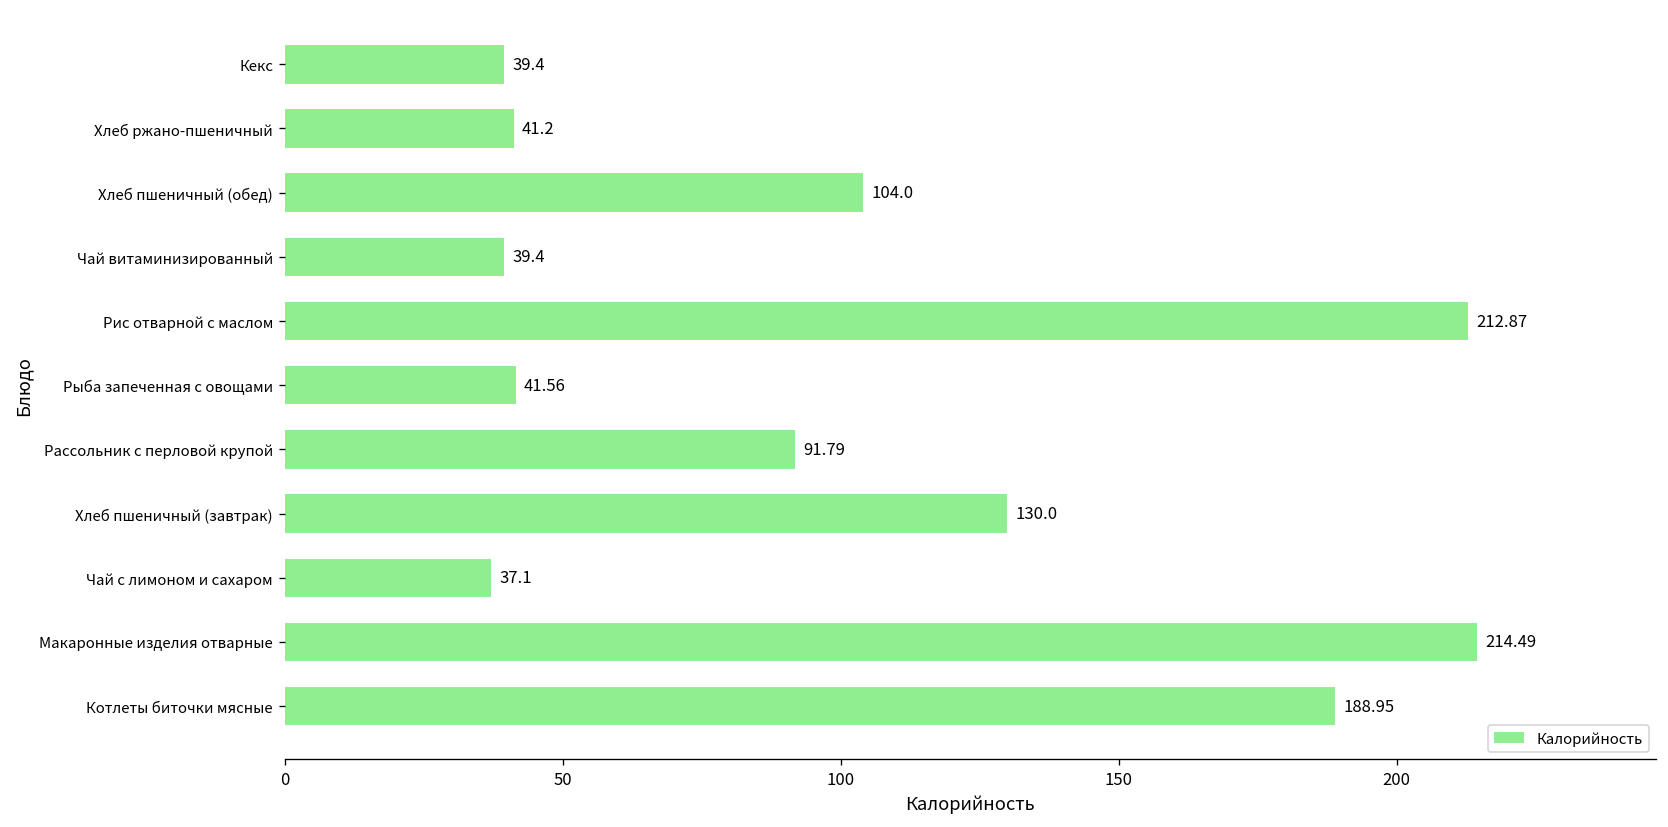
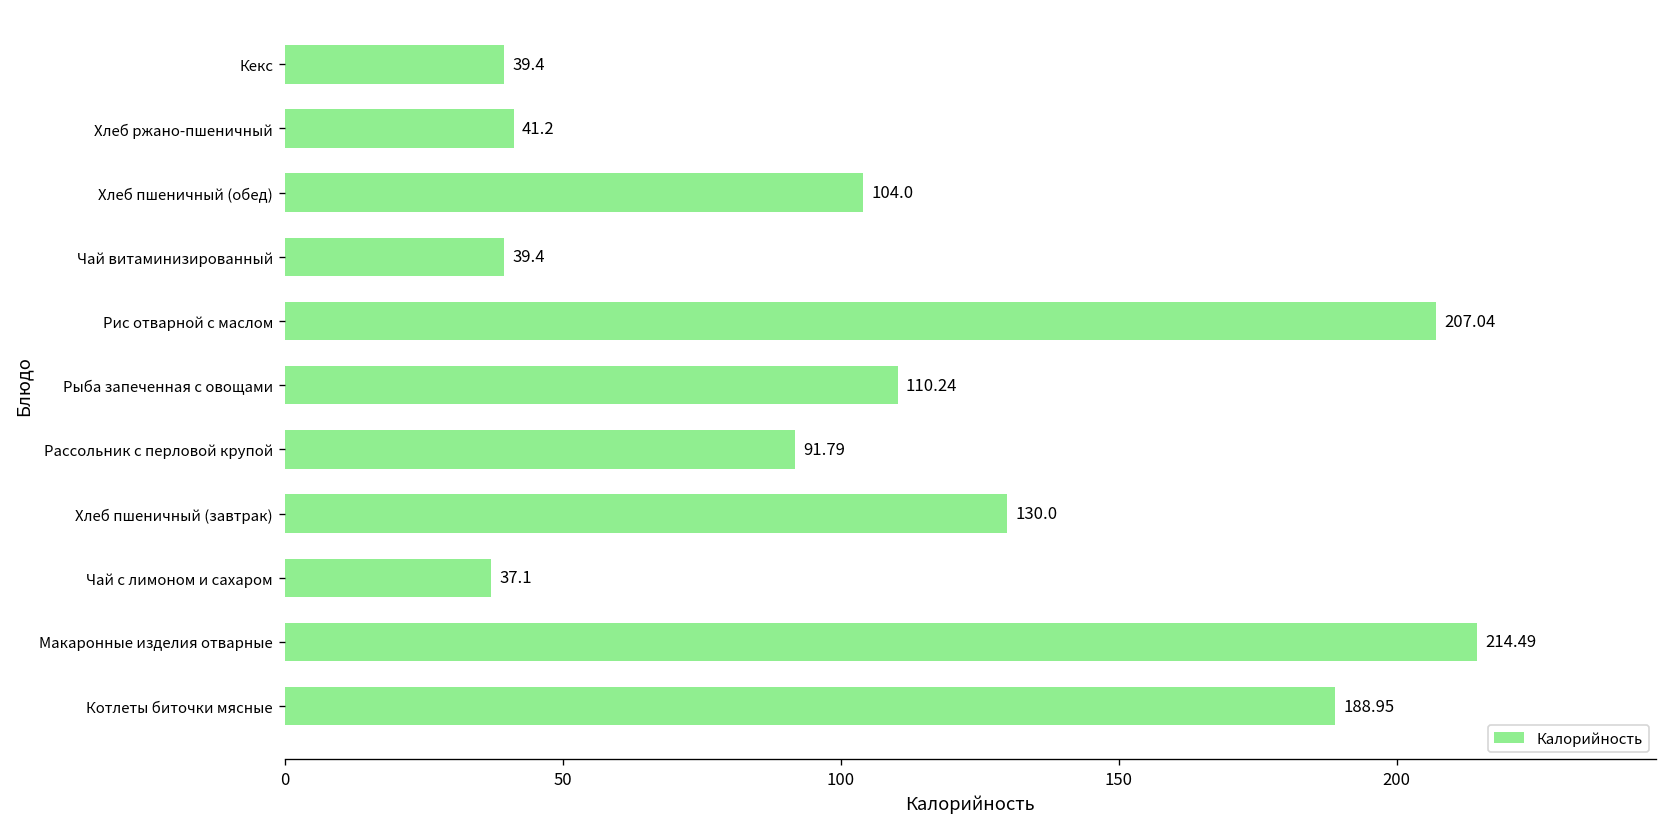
  {
    "Кекс": 39.4,
    "Хлеб ржано-пшеничный": 41.2,
    "Хлеб пшеничный (обед)": 104.0,
    "Чай витаминизированный": 39.4,
-   "Рис отварной с маслом": 212.87,
-   "Рыба запеченная с овощами": 41.56,
+   "Рис отварной с маслом": 207.04,
+   "Рыба запеченная с овощами": 110.24,
    "Рассольник с перловой крупой": 91.79,
    "Хлеб пшеничный (завтрак)": 130.0,
    "Чай с лимоном и сахаром": 37.1,
    "Макаронные изделия отварные": 214.49,
    "Котлеты биточки мясные": 188.95
  }
